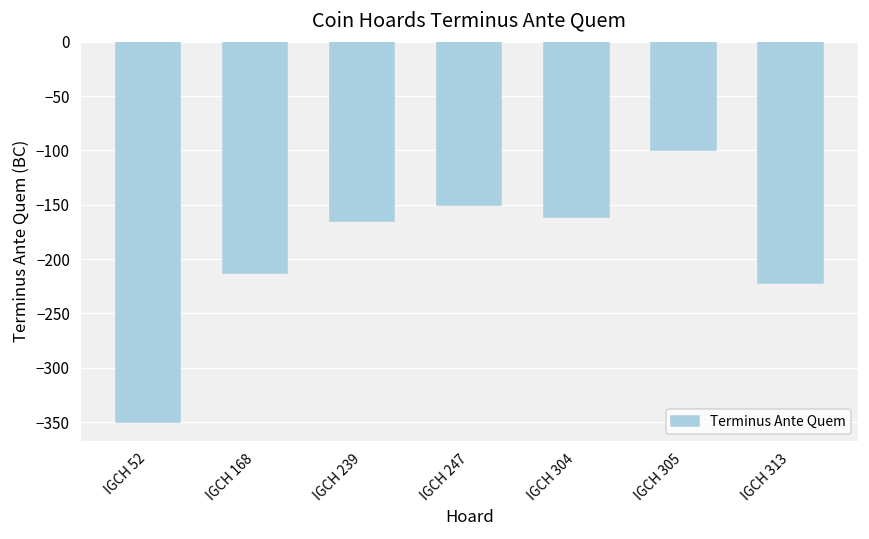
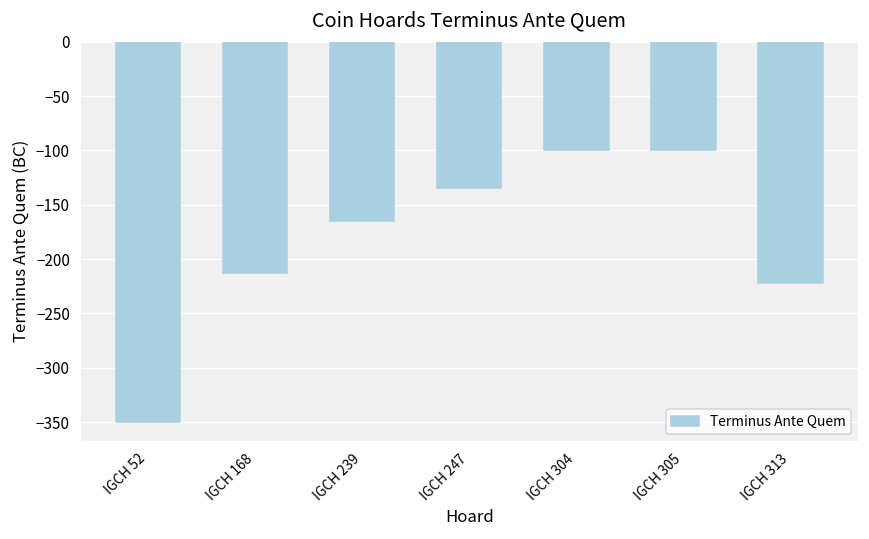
  {
    "IGCH 52": -350,
    "IGCH 168": -210,
    "IGCH 239": -170,
-   "IGCH 247": -150,
-   "IGCH 304": -160,
+   "IGCH 247": -140,
+   "IGCH 304": -100,
    "IGCH 305": -100,
    "IGCH 313": -220
  }
